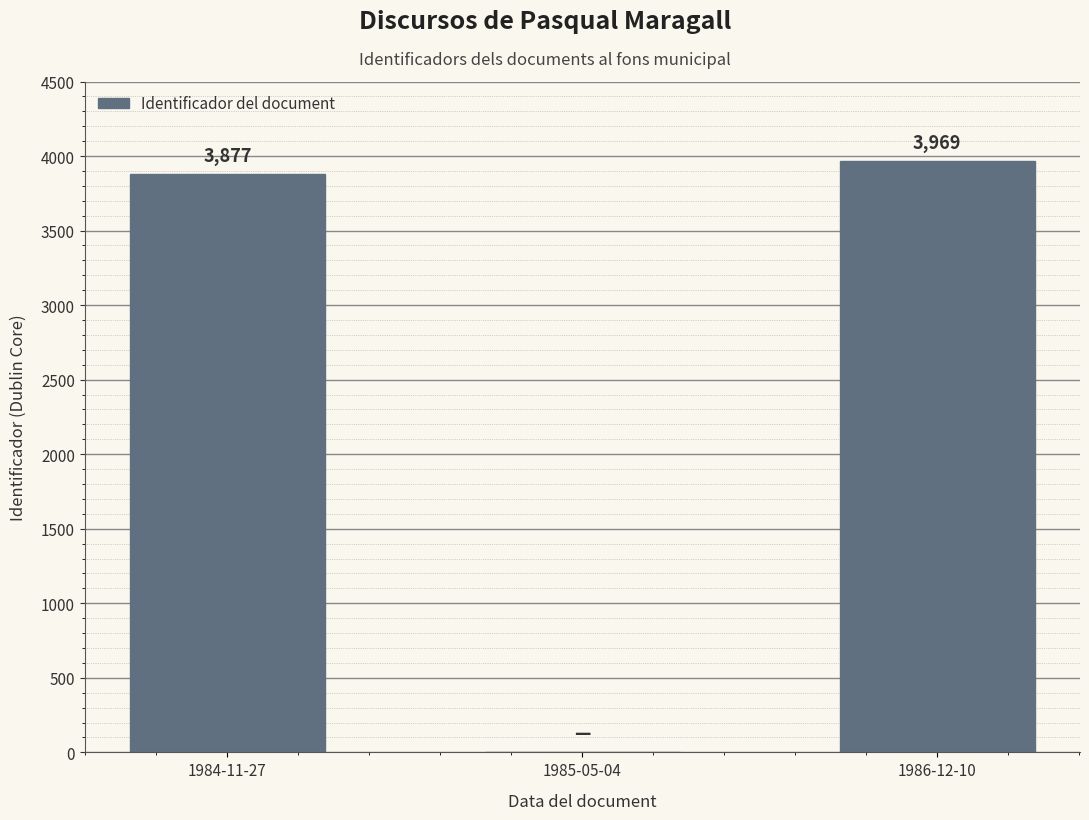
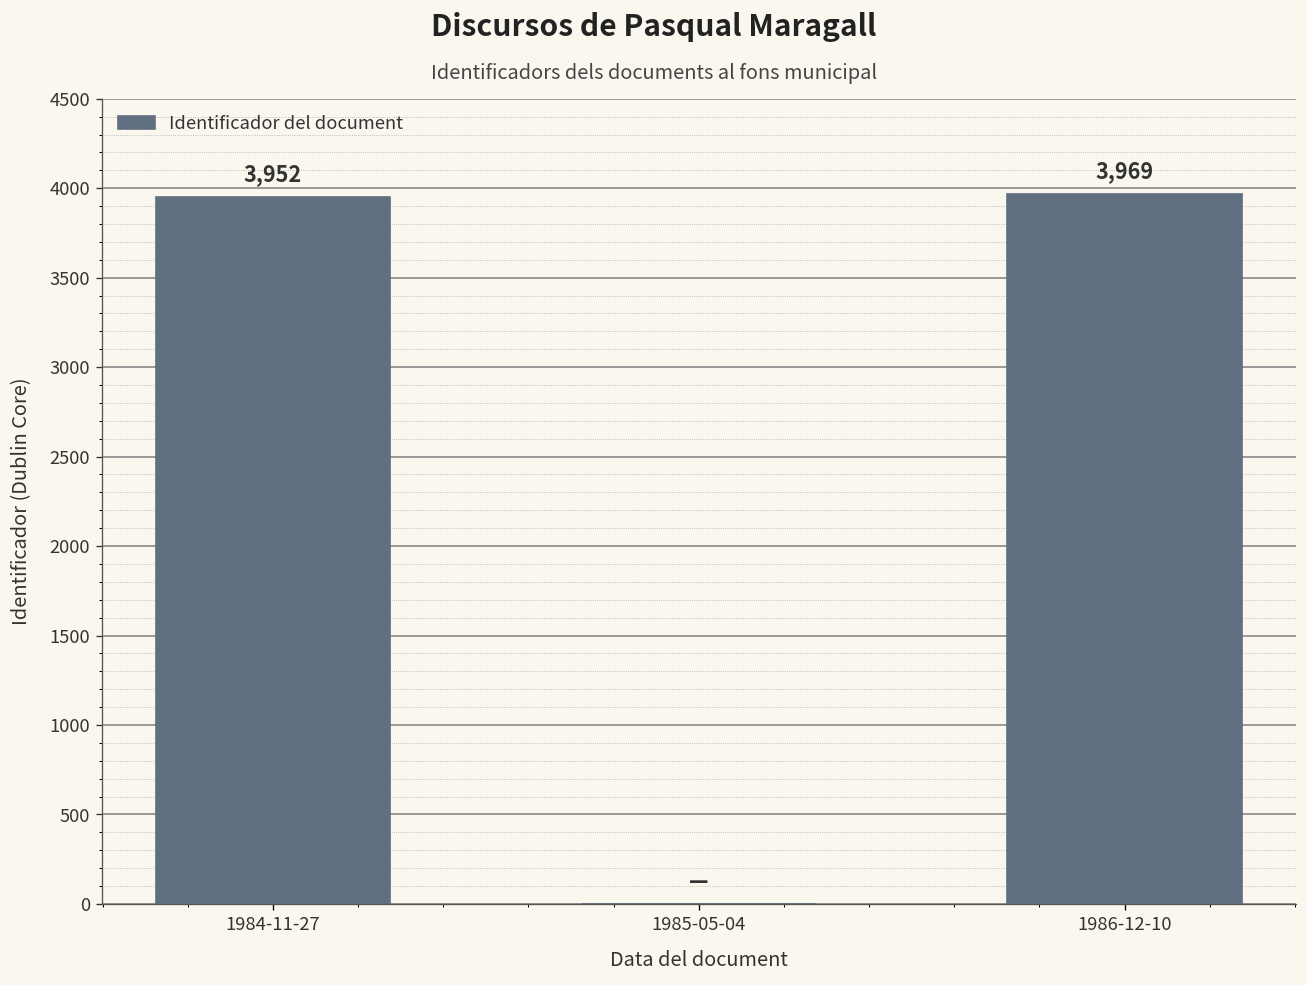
  {
-   "1984-11-27": "3,877",
+   "1984-11-27": "3,952",
    "1986-12-10": "3,969"
  }
